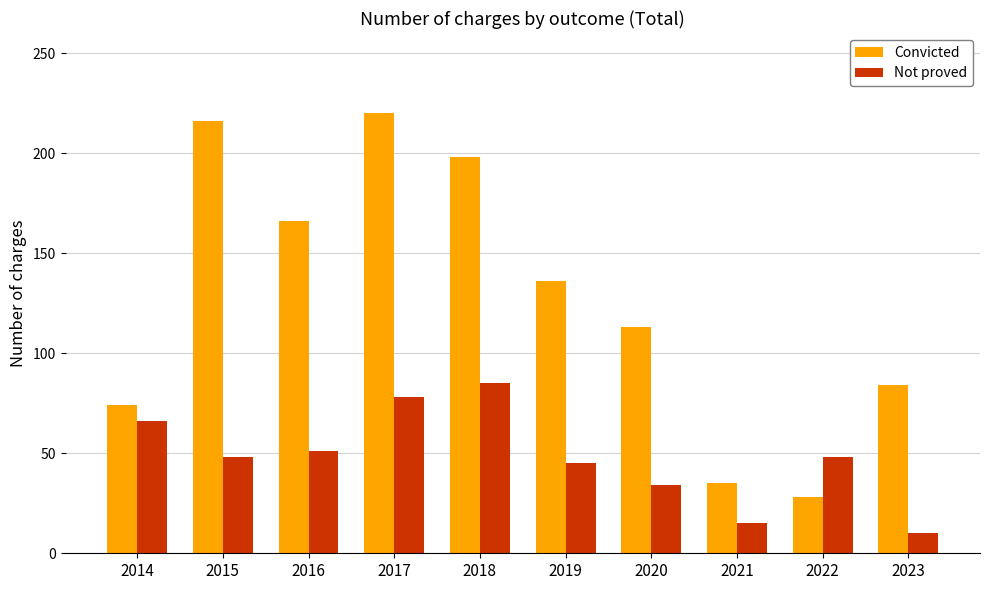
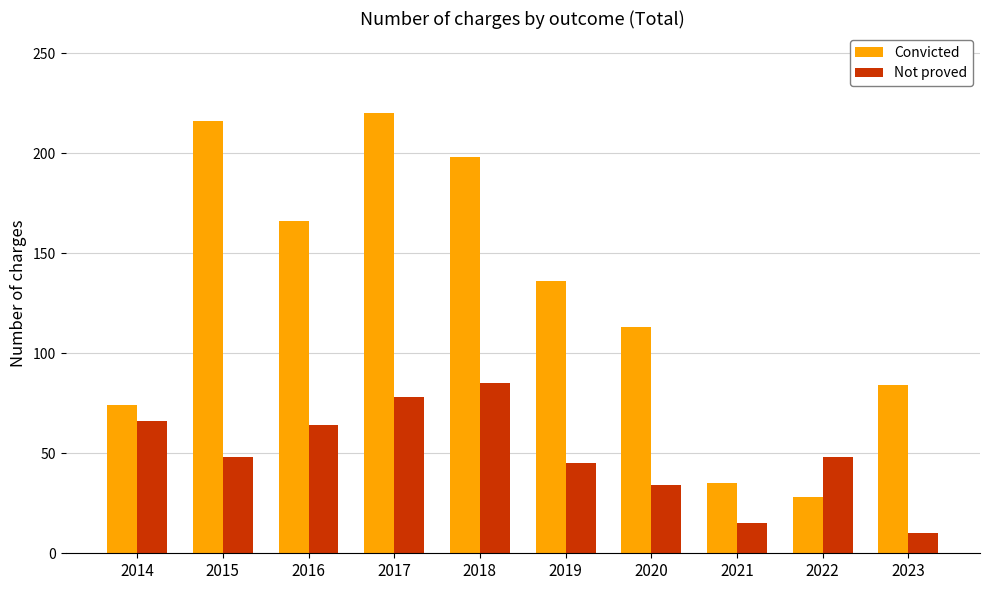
  {
    "Convicted": {
      "2014": 74,
      "2015": 216,
      "2016": 166,
      "2017": 220,
      "2018": 198,
      "2019": 136,
      "2020": 113,
      "2021": 35,
      "2022": 28,
      "2023": 84
    },
    "Not proved": {
      "2014": 66,
      "2015": 48,
-     "2016": 51,
+     "2016": 64,
      "2017": 78,
      "2018": 85,
      "2019": 45,
      "2020": 34,
      "2021": 15,
      "2022": 48,
      "2023": 10
    }
  }
